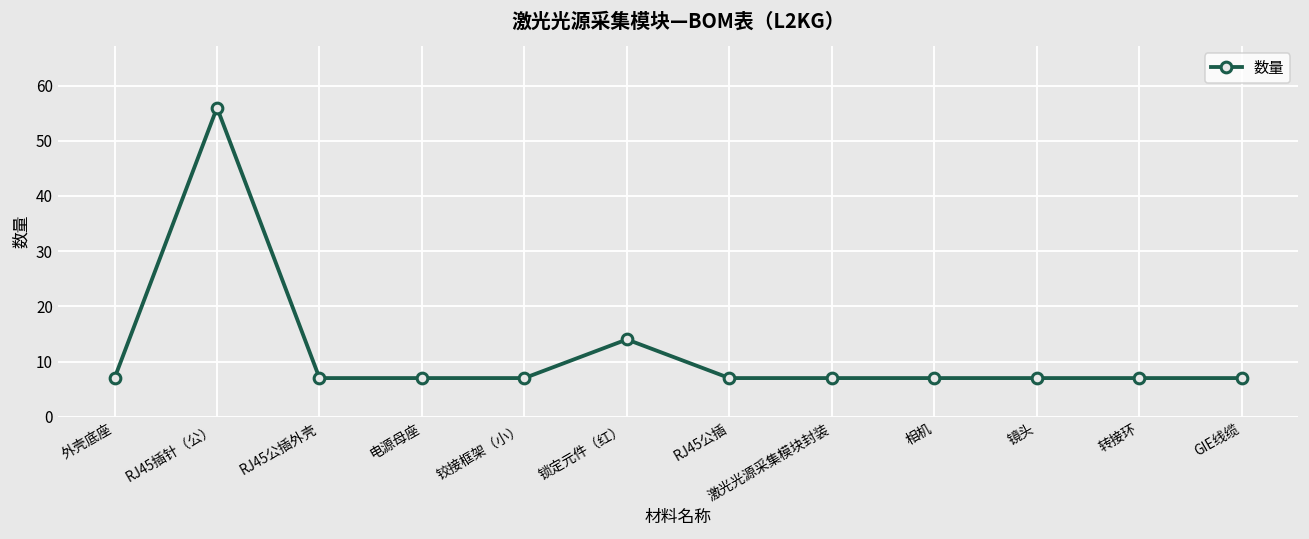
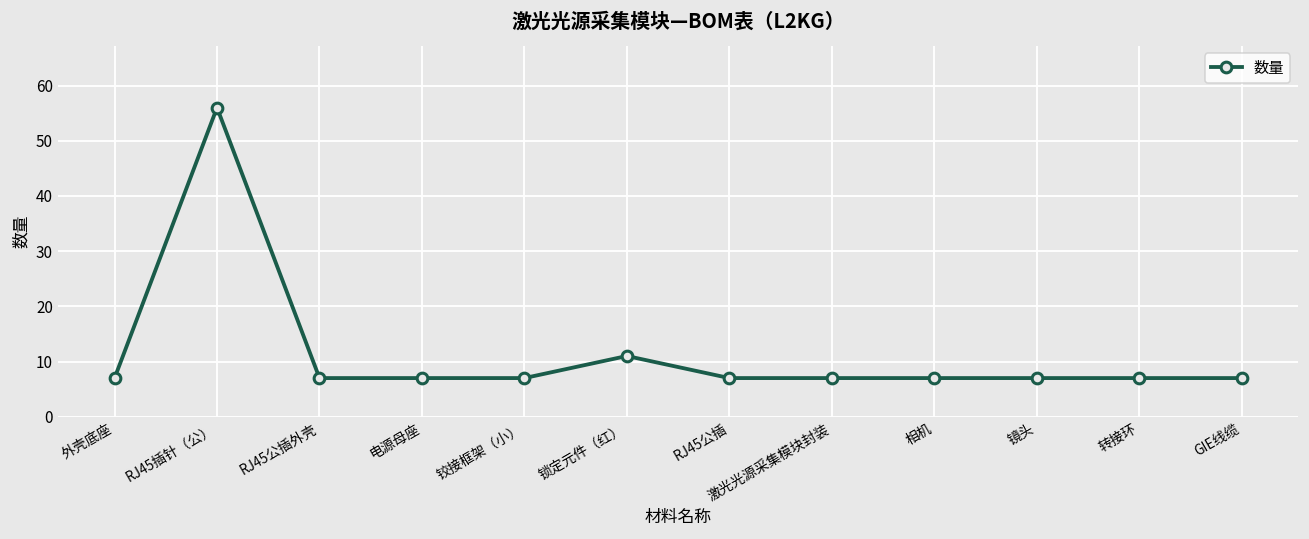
  {
    "外壳底座": 7,
    "RJ45插针（公）": 56,
    "RJ45公插外壳": 7,
    "电源母座": 7,
    "铰接框架（小）": 7,
-   "锁定元件（红）": 14,
+   "锁定元件（红）": 11,
    "RJ45公插": 7,
    "激光光源采集模块封装": 7,
    "相机": 7,
    "镜头": 7,
    "转接环": 7,
    "GIE线缆": 7
  }
